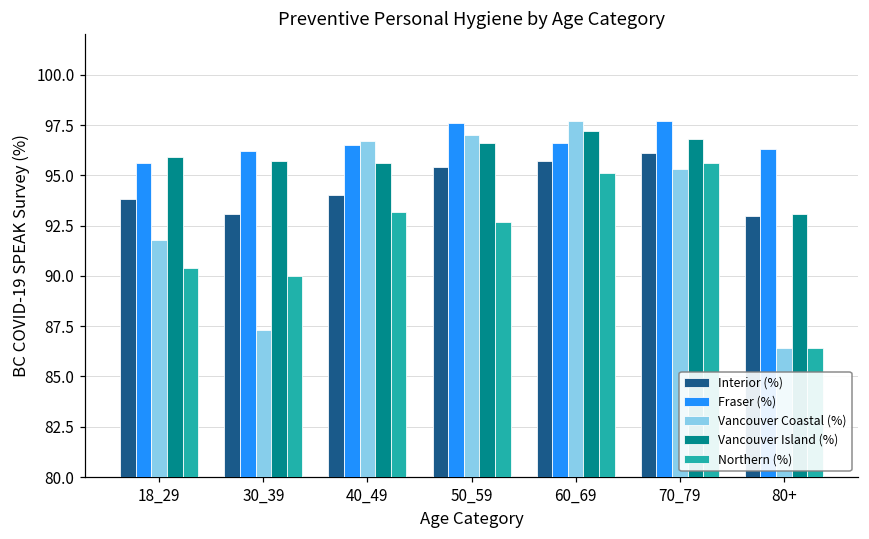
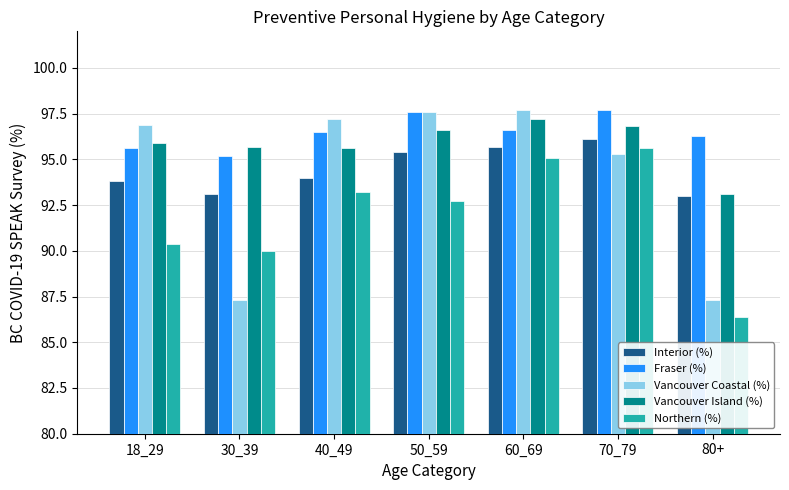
  {
    "Fraser (%)": {
      "18_29": 95.6,
-     "30_39": 96.2,
+     "30_39": 95.2,
      "40_49": 96.5,
      "50_59": 97.6,
      "60_69": 96.6,
      "70_79": 97.7,
      "80+": 96.3
    },
    "Vancouver Coastal (%)": {
-     "18_29": 91.8,
+     "18_29": 96.9,
      "30_39": 87.3,
-     "40_49": 96.7,
-     "50_59": 97.0,
+     "40_49": 97.2,
+     "50_59": 97.6,
      "60_69": 97.7,
      "70_79": 95.3,
-     "80+": 86.4
+     "80+": 87.3
    }
  }
